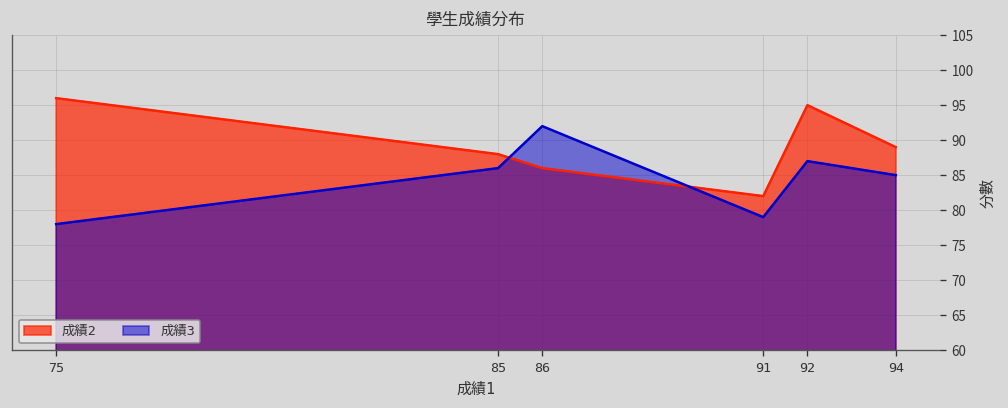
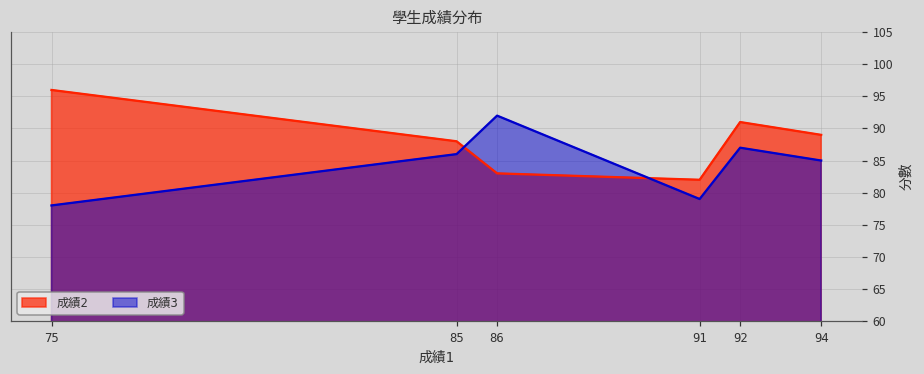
  {
    "成績2": {
      "75": 96,
      "85": 88,
-     "86": 86,
+     "86": 83,
      "91": 82,
-     "92": 95,
+     "92": 91,
      "94": 89
    },
    "成績3": {
      "75": 78,
      "85": 86,
      "86": 92,
      "91": 79,
      "92": 87,
      "94": 85
    }
  }
